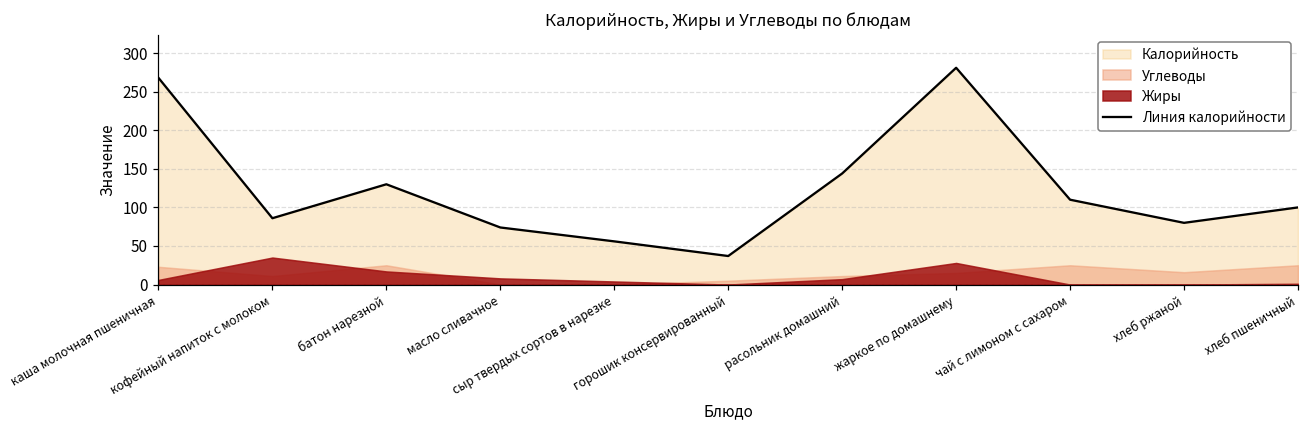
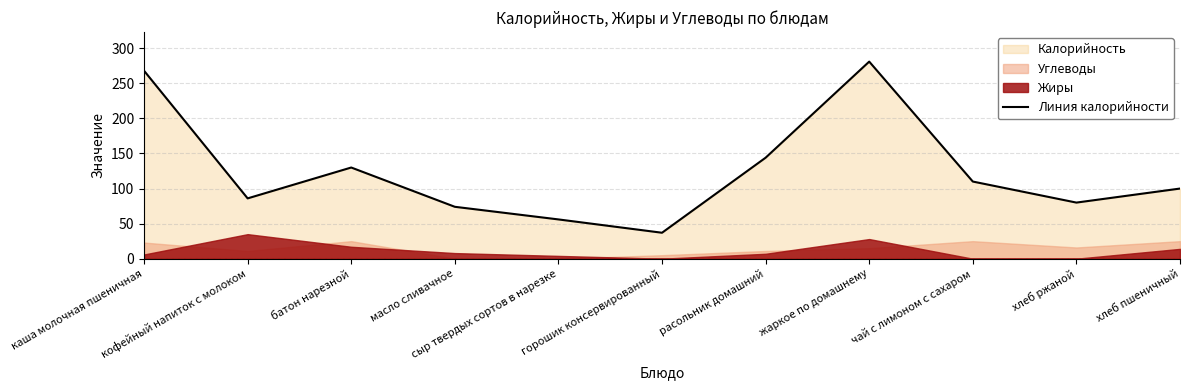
  {
    "Жиры": {
      "каша молочная пшеничная": 10,
      "кофейный напиток с молоком": 40,
      "батон нарезной": 20,
      "масло сливачное": 10,
      "сыр твердых сортов в нарезке": 0,
      "горошик консервированный": 0,
      "расольник домашний": 10,
      "жаркое по домашнему": 30,
      "чай с лимоном с сахаром": 0,
      "хлеб ржаной": 0,
-     "хлеб пшеничный": 0
+     "хлеб пшеничный": 10
    }
  }
